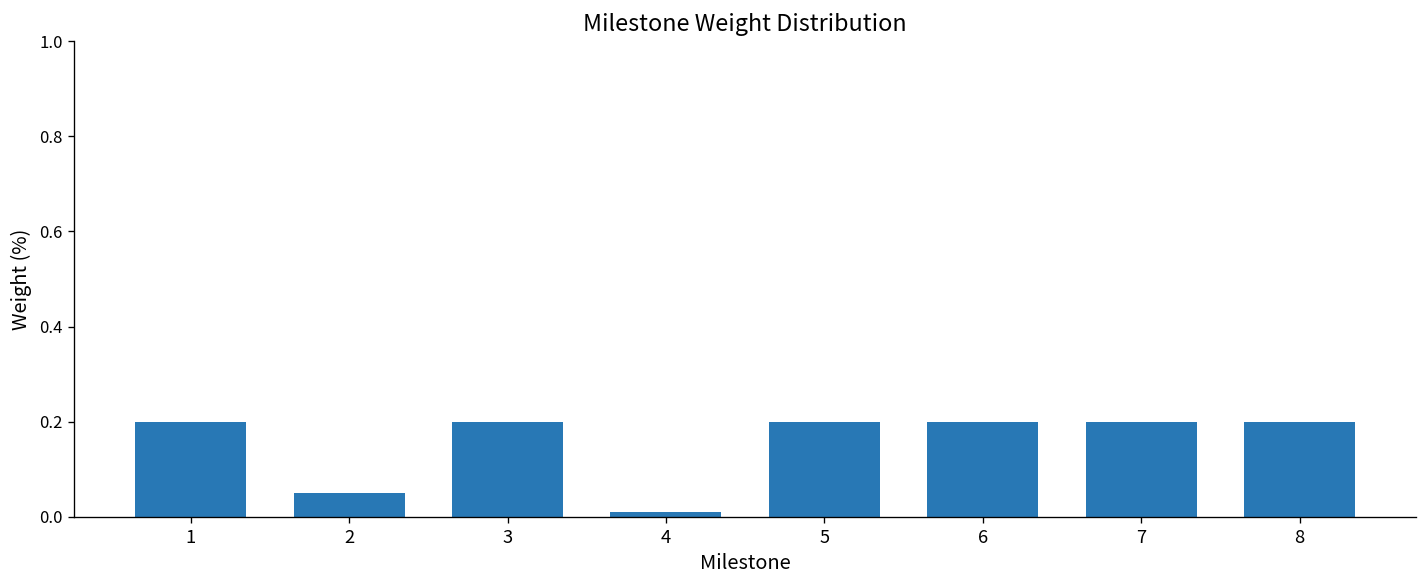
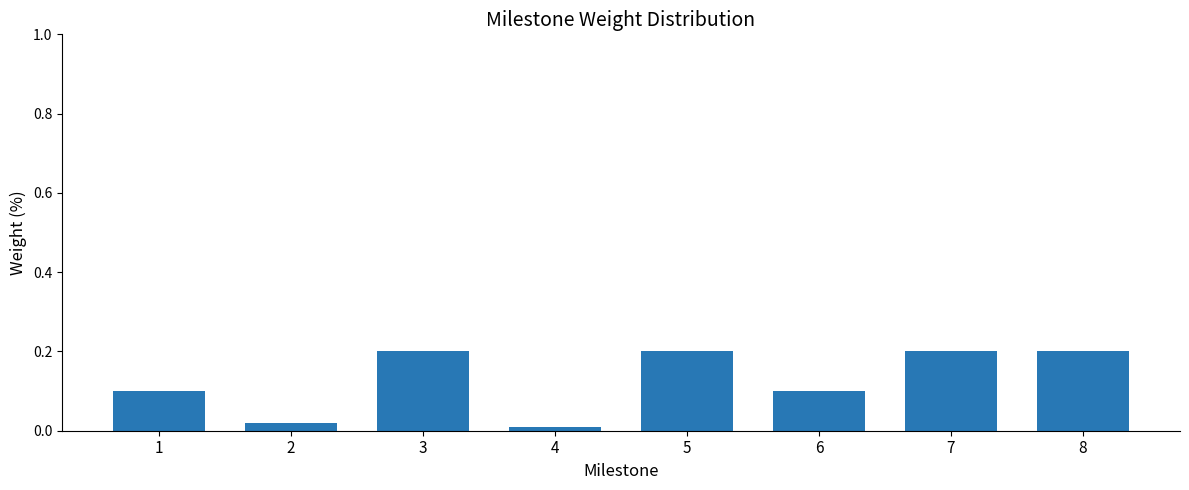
  {
-   "1": 0.2,
-   "2": 0.05,
+   "1": 0.1,
+   "2": 0.02,
    "3": 0.20,
    "4": 0.01,
    "5": 0.20,
-   "6": 0.2,
+   "6": 0.1,
    "7": 0.20,
    "8": 0.20
  }
